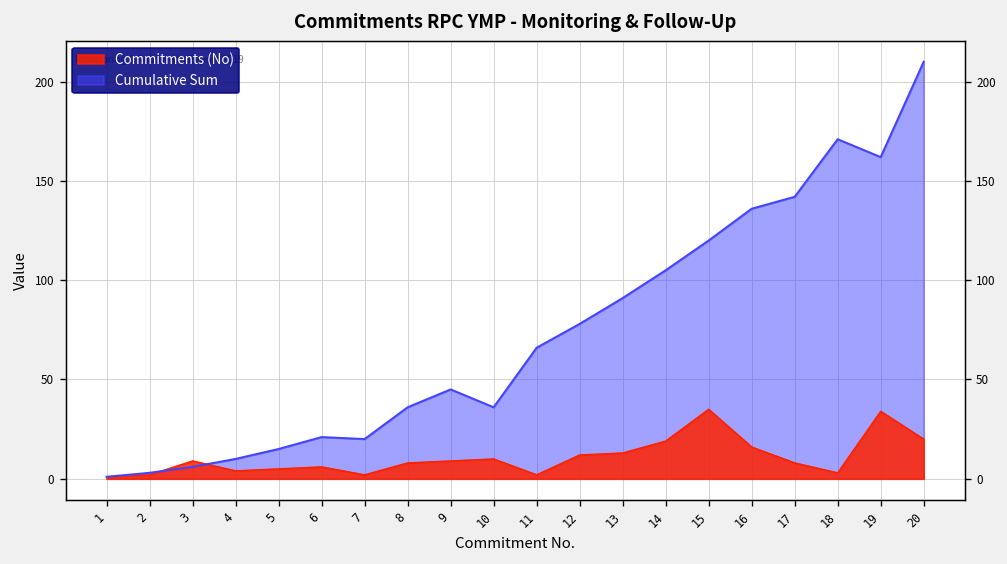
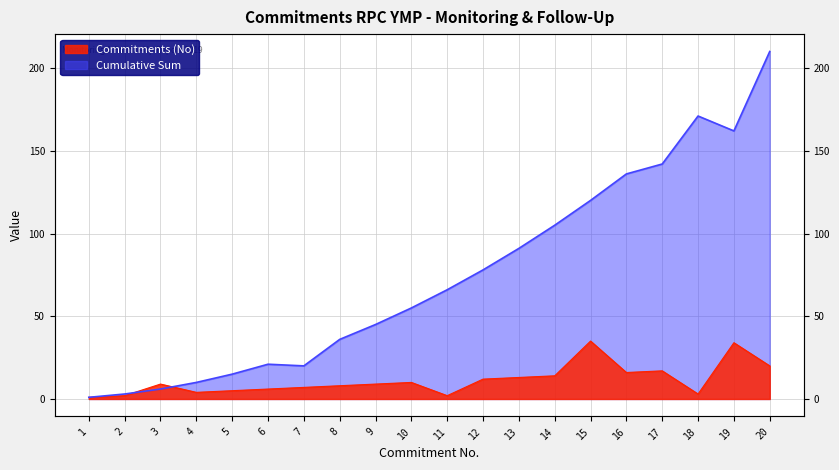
  {
    "Commitments (No)": {
      "3": 9,
      "4": 4,
      "5": 5,
      "6": 6,
-     "7": 2,
+     "7": 7,
      "8": 8,
      "9": 9,
      "10": 10,
      "11": 2,
      "12": 12,
      "13": 13,
-     "14": 19,
+     "14": 14,
      "15": 35,
      "16": 16,
-     "17": 8,
+     "17": 17,
      "18": 3,
      "19": 34,
      "20": 20
    },
    "Cumulative Sum": {
      "3": 6,
      "4": 10,
      "5": 15,
      "6": 21,
      "7": 20,
      "8": 36,
      "9": 45,
-     "10": 36,
+     "10": 55,
      "11": 66,
      "12": 78,
      "13": 91,
      "14": 105,
      "15": 120,
      "16": 136,
      "17": 142,
      "18": 171,
      "19": 162,
      "20": 210
    }
  }
